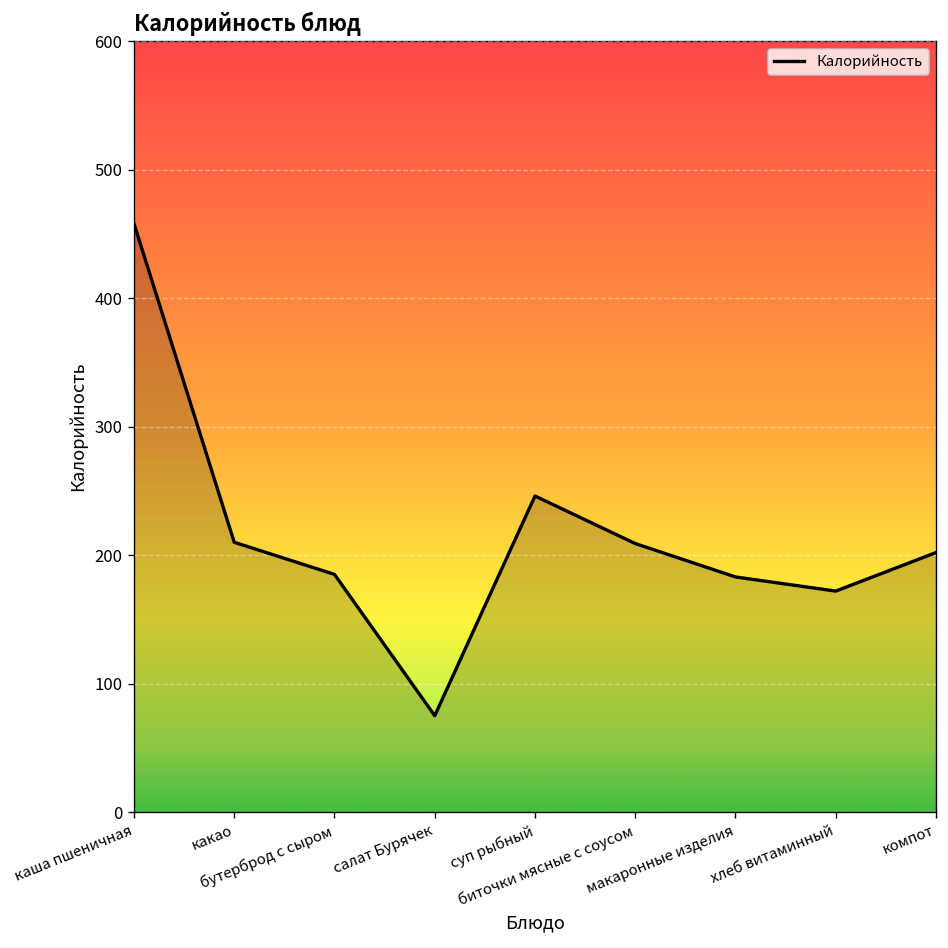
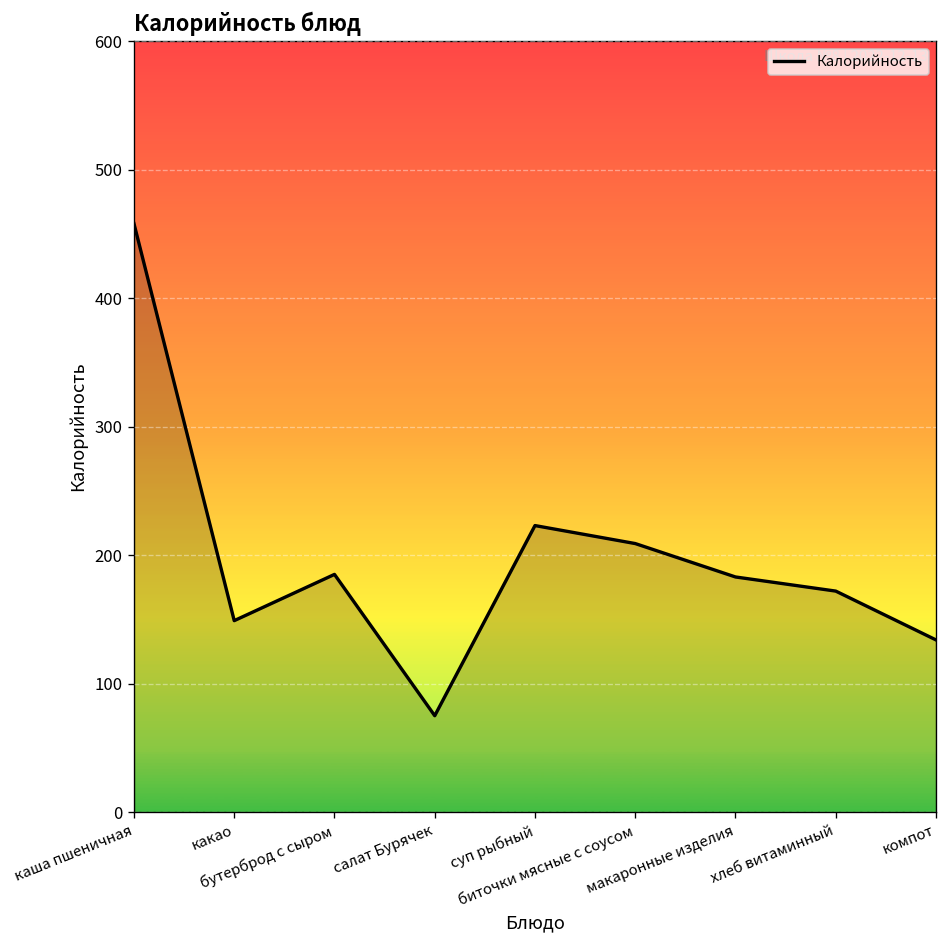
  {
    "каша пшеничная": 458,
-   "какао": 210,
+   "какао": 149,
    "бутерброд с сыром": 185,
    "салат Бурячек": 75,
-   "суп рыбный": 246,
+   "суп рыбный": 223,
    "биточки мясные с соусом": 209,
    "макаронные изделия": 183,
    "хлеб витаминный": 172,
-   "компот": 202
+   "компот": 134
  }
